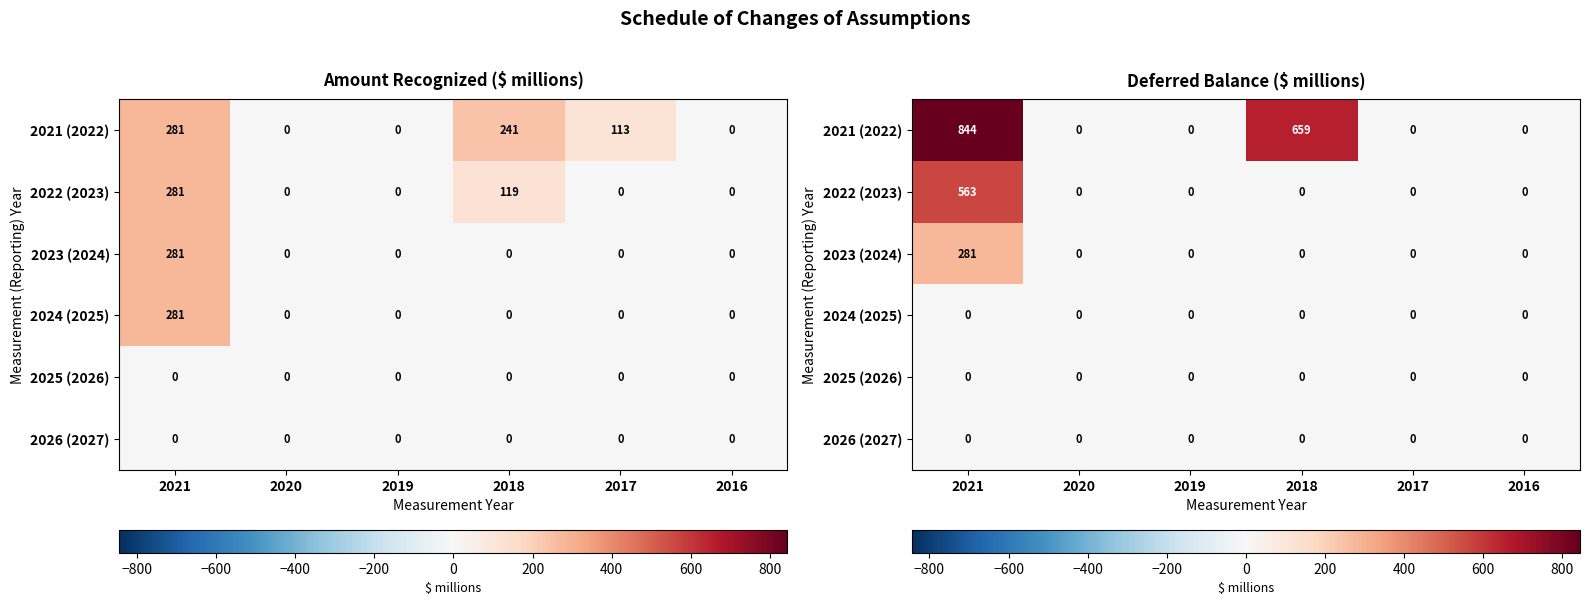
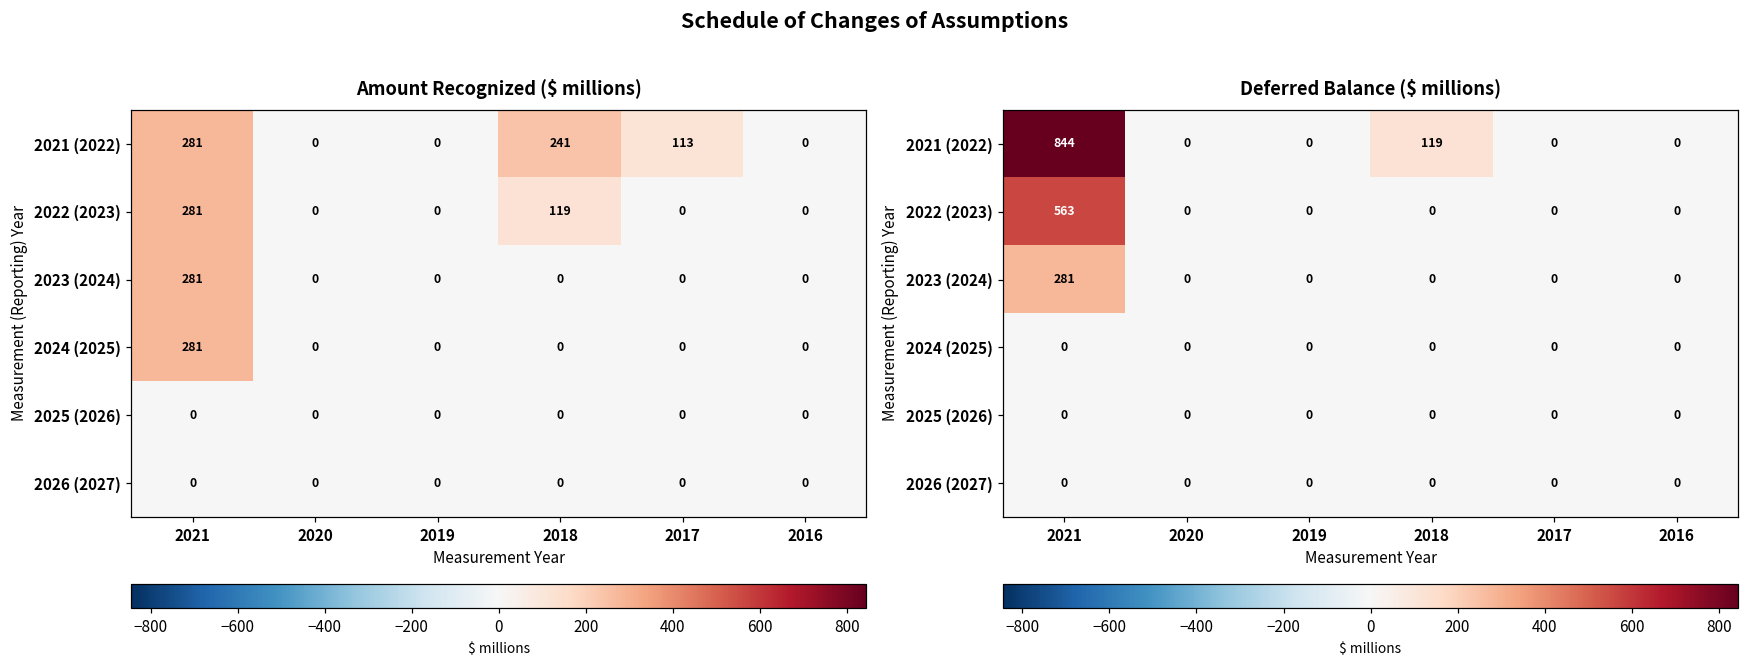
  {
    "Amount Recognized ($ millions)": {
      "2021 (2022)": {
        "2021": 281,
        "2020": 0,
        "2019": 0,
        "2018": 241,
        "2017": 113,
        "2016": 0
      },
      "2022 (2023)": {
        "2021": 281,
        "2020": 0,
        "2019": 0,
        "2018": 119,
        "2017": 0,
        "2016": 0
      },
      "2023 (2024)": {
        "2021": 281,
        "2020": 0,
        "2019": 0,
        "2018": 0,
        "2017": 0,
        "2016": 0
      },
      "2024 (2025)": {
        "2021": 281,
        "2020": 0,
        "2019": 0,
        "2018": 0,
        "2017": 0,
        "2016": 0
      },
      "2025 (2026)": {
        "2021": 0,
        "2020": 0,
        "2019": 0,
        "2018": 0,
        "2017": 0,
        "2016": 0
      },
      "2026 (2027)": {
        "2021": 0,
        "2020": 0,
        "2019": 0,
        "2018": 0,
        "2017": 0,
        "2016": 0
      }
    },
    "Deferred Balance ($ millions)": {
      "2021 (2022)": {
        "2021": 844,
        "2020": 0,
        "2019": 0,
-       "2018": 659,
+       "2018": 119,
        "2017": 0,
        "2016": 0
      },
      "2022 (2023)": {
        "2021": 563,
        "2020": 0,
        "2019": 0,
        "2018": 0,
        "2017": 0,
        "2016": 0
      },
      "2023 (2024)": {
        "2021": 281,
        "2020": 0,
        "2019": 0,
        "2018": 0,
        "2017": 0,
        "2016": 0
      },
      "2024 (2025)": {
        "2021": 0,
        "2020": 0,
        "2019": 0,
        "2018": 0,
        "2017": 0,
        "2016": 0
      },
      "2025 (2026)": {
        "2021": 0,
        "2020": 0,
        "2019": 0,
        "2018": 0,
        "2017": 0,
        "2016": 0
      },
      "2026 (2027)": {
        "2021": 0,
        "2020": 0,
        "2019": 0,
        "2018": 0,
        "2017": 0,
        "2016": 0
      }
    }
  }
